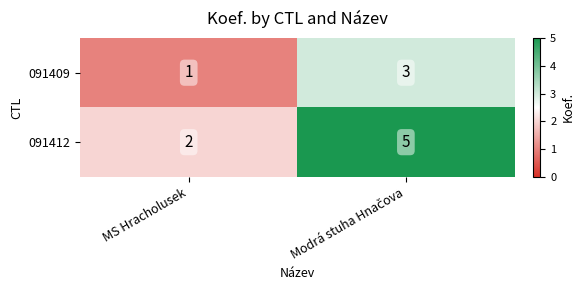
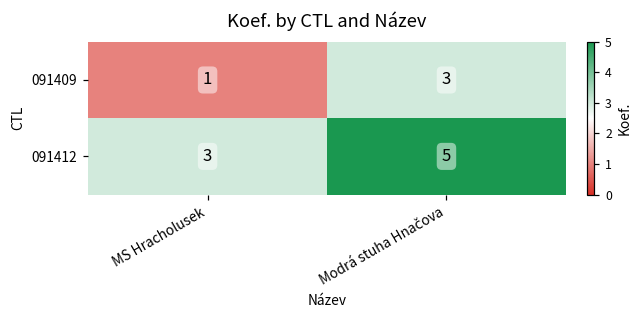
  {
    "091412": {
-     "MS Hracholusek": 2
+     "MS Hracholusek": 3
    }
  }
